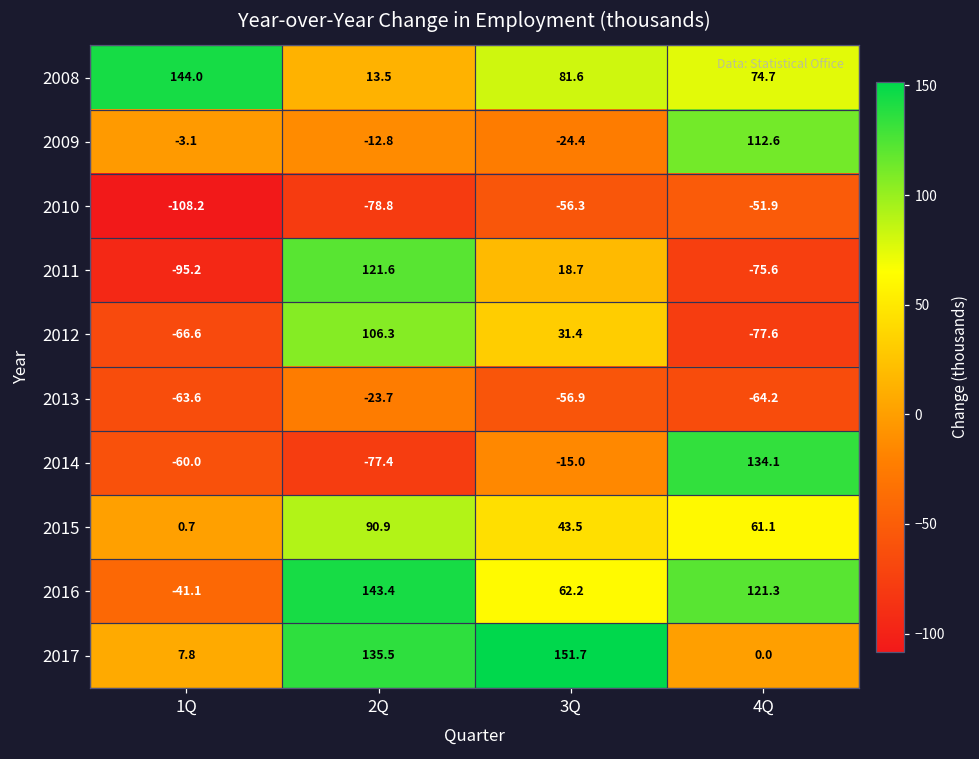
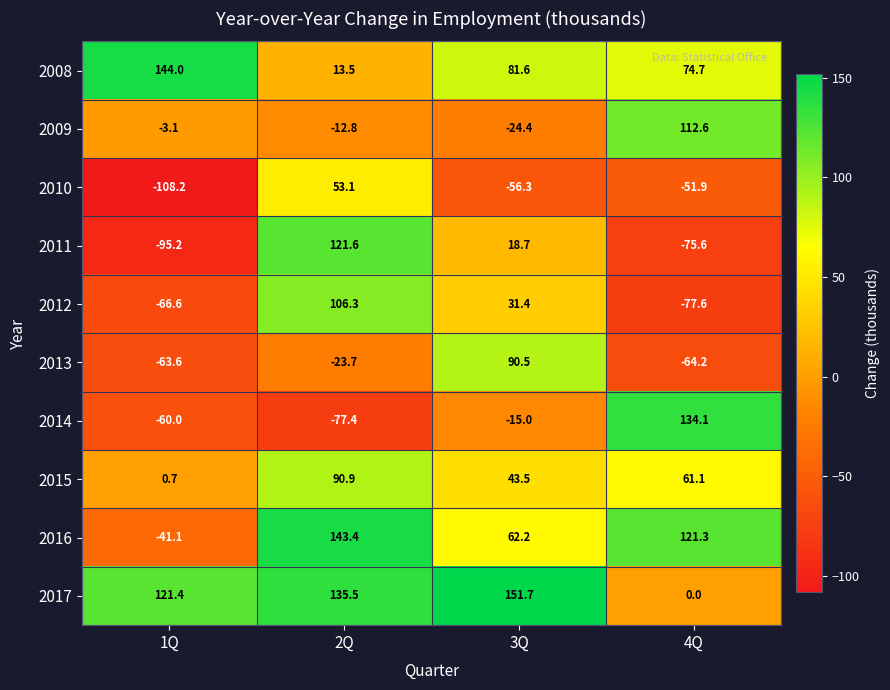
  {
    "2008": {
      "1Q": 144.0,
      "2Q": 13.5,
      "3Q": 81.6
    },
    "2009": {
      "1Q": -3.1,
      "2Q": -12.8,
      "3Q": -24.4,
      "4Q": 112.6
    },
    "2010": {
      "1Q": -108.2,
-     "2Q": -78.8,
+     "2Q": 53.1,
      "3Q": -56.3,
      "4Q": -51.9
    },
    "2011": {
      "1Q": -95.2,
      "2Q": 121.6,
      "3Q": 18.7,
      "4Q": -75.6
    },
    "2012": {
      "1Q": -66.6,
      "2Q": 106.3,
      "3Q": 31.4,
      "4Q": -77.6
    },
    "2013": {
      "1Q": -63.6,
      "2Q": -23.7,
-     "3Q": -56.9,
+     "3Q": 90.5,
      "4Q": -64.2
    },
    "2014": {
      "1Q": -60.0,
      "2Q": -77.4,
      "3Q": -15.0,
      "4Q": 134.1
    },
    "2015": {
      "1Q": 0.7,
      "2Q": 90.9,
      "3Q": 43.5,
      "4Q": 61.1
    },
    "2016": {
      "1Q": -41.1,
      "2Q": 143.4,
      "3Q": 62.2,
      "4Q": 121.3
    },
    "2017": {
-     "1Q": 7.8,
+     "1Q": 121.4,
      "2Q": 135.5,
      "3Q": 151.7,
      "4Q": 0.0
    }
  }
